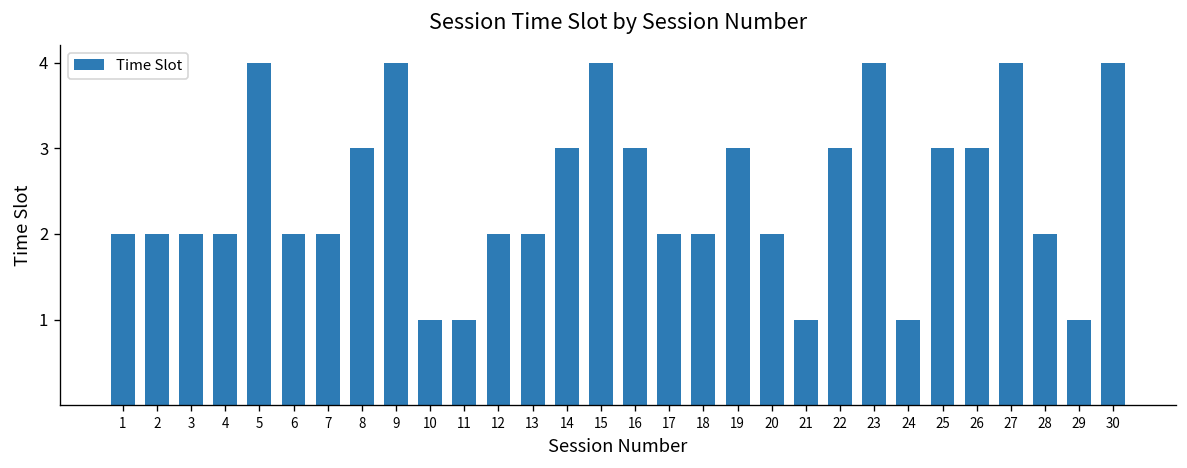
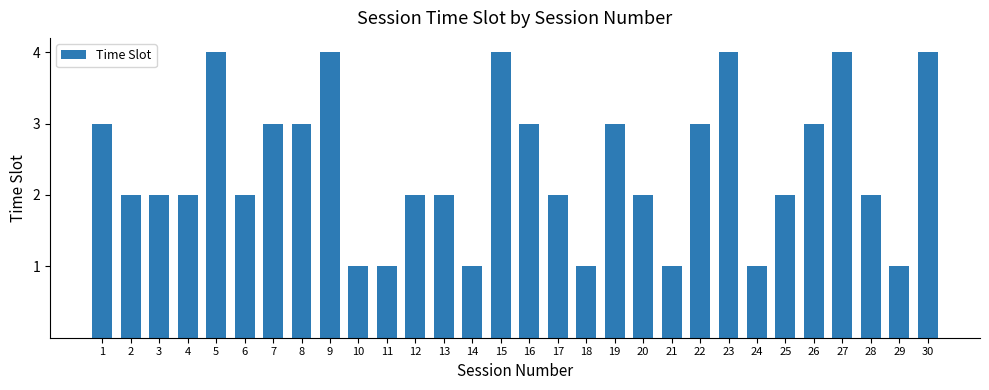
  {
-   "1": 2,
+   "1": 3,
    "2": 2,
    "3": 2,
    "4": 2,
    "5": 4,
    "6": 2,
-   "7": 2,
+   "7": 3,
    "8": 3,
    "9": 4,
    "10": 1,
    "11": 1,
    "12": 2,
    "13": 2,
-   "14": 3,
+   "14": 1,
    "15": 4,
    "16": 3,
    "17": 2,
-   "18": 2,
+   "18": 1,
    "19": 3,
    "20": 2,
    "21": 1,
    "22": 3,
    "23": 4,
    "24": 1,
-   "25": 3,
+   "25": 2,
    "26": 3,
    "27": 4,
    "28": 2,
    "29": 1,
    "30": 4
  }
